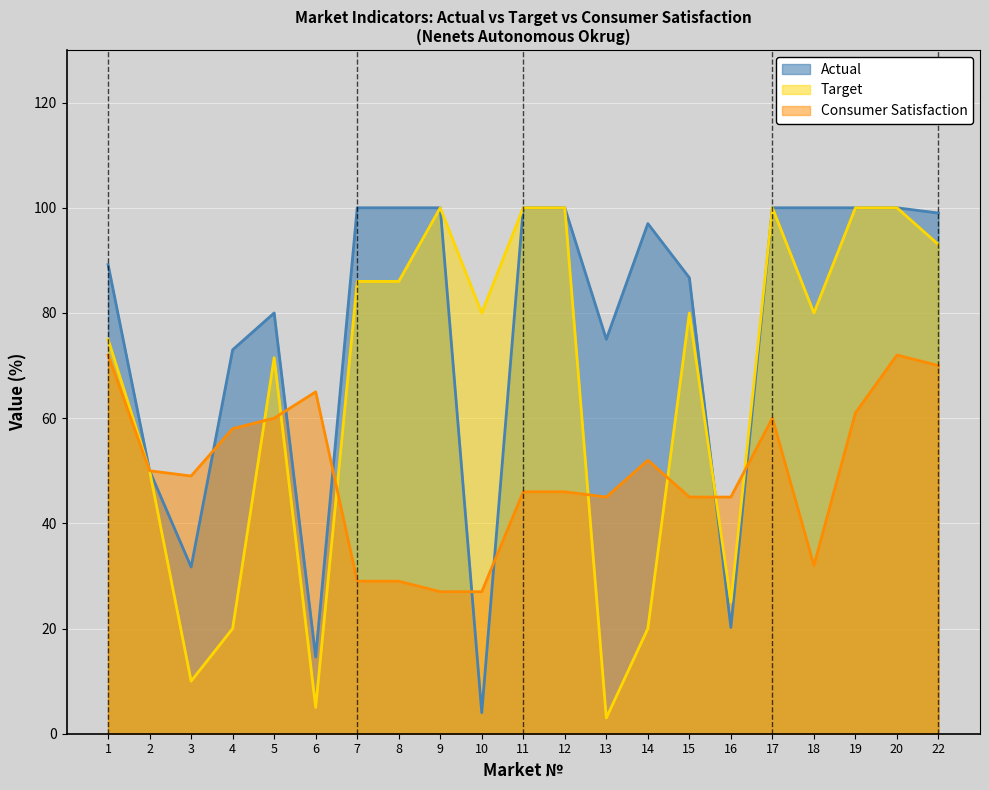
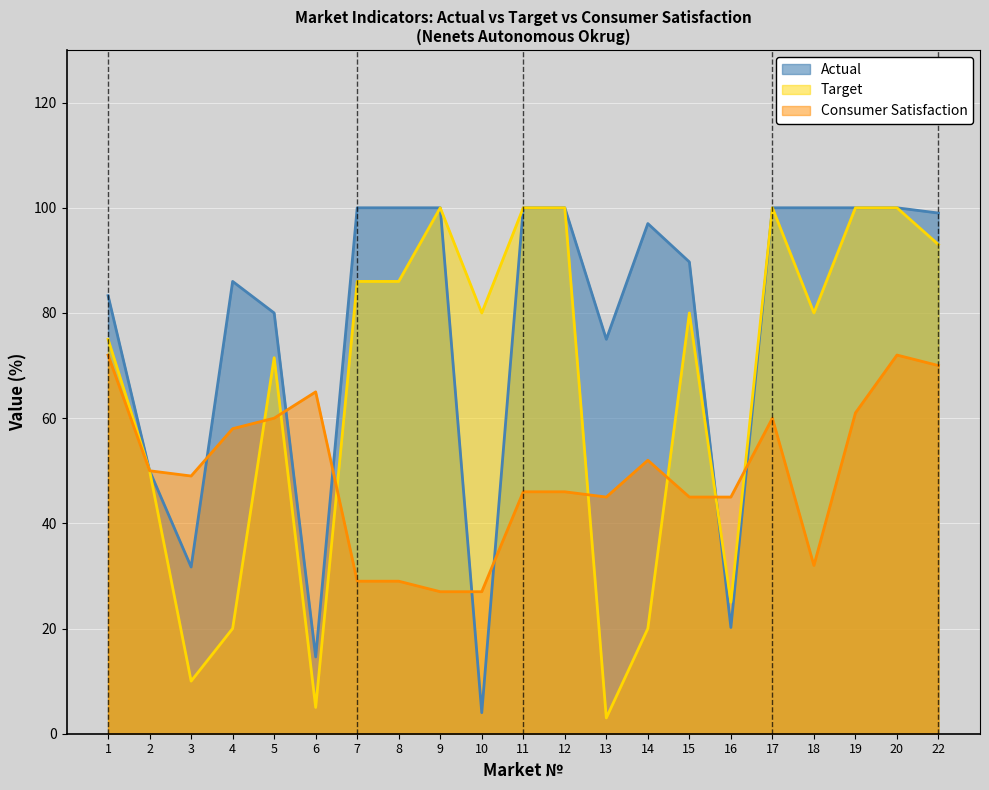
  {
    "Actual": {
-     "1": 89,
+     "1": 83,
      "3": 32,
-     "4": 73,
+     "4": 86,
      "5": 80,
      "6": 15,
      "7": 100,
      "8": 100,
      "10": 4,
      "13": 75,
      "14": 97,
-     "15": 87,
+     "15": 90,
      "16": 20,
      "18": 100,
      "22": 99
    }
  }
